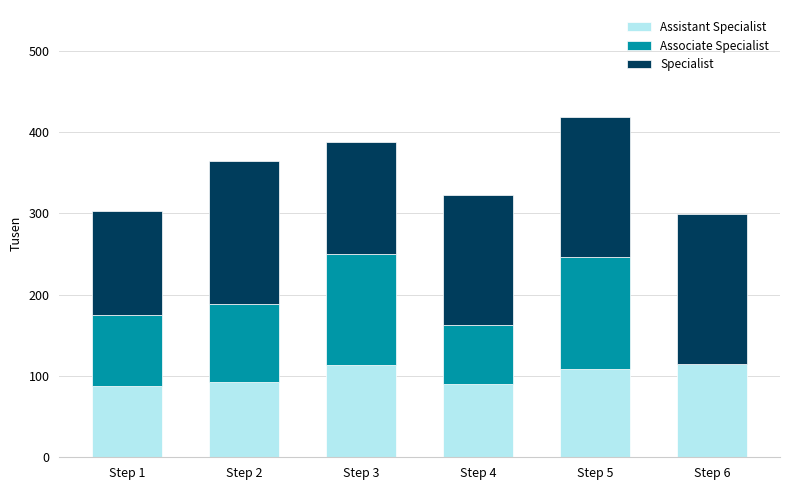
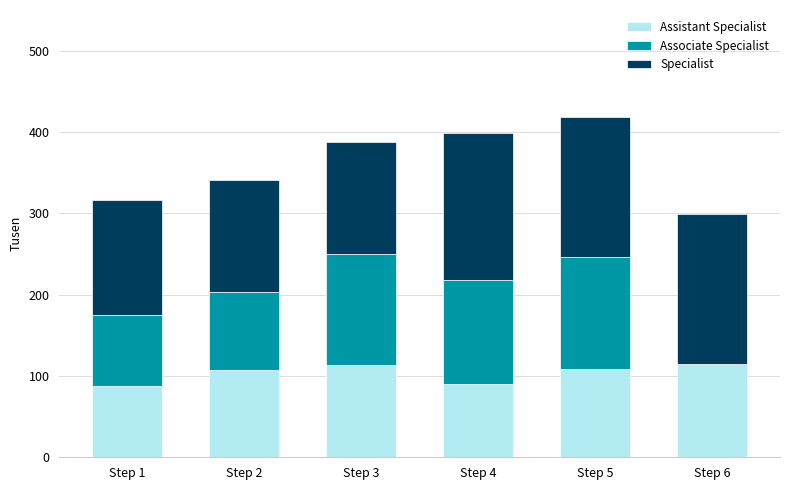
  {
    "Assistant Specialist": {
      "Step 1": 90,
-     "Step 2": 90,
+     "Step 2": 110,
      "Step 3": 110,
      "Step 4": 90,
      "Step 5": 110,
      "Step 6": 110
    },
    "Associate Specialist": {
      "Step 1": 90,
      "Step 2": 100,
      "Step 3": 140,
-     "Step 4": 70,
+     "Step 4": 130,
      "Step 5": 140,
      "Step 6": 0
    },
    "Specialist": {
-     "Step 1": 130,
-     "Step 2": 180,
+     "Step 1": 140,
+     "Step 2": 140,
      "Step 3": 140,
-     "Step 4": 160,
+     "Step 4": 180,
      "Step 5": 170,
      "Step 6": 180
    }
  }
